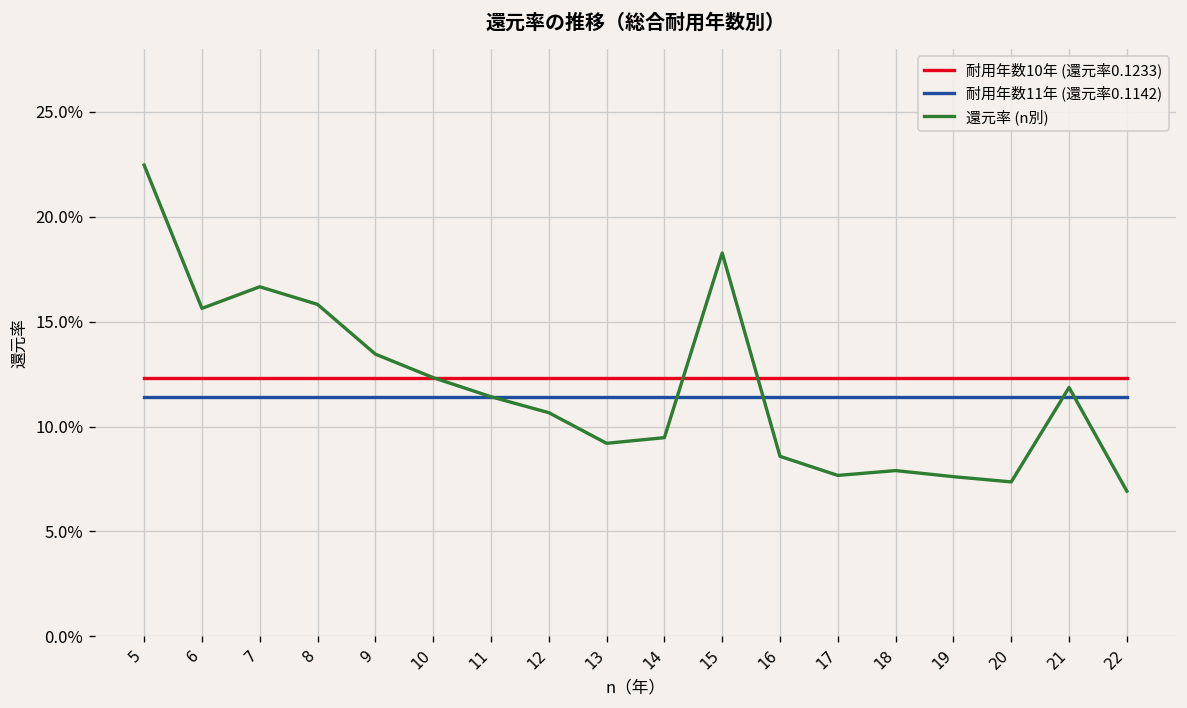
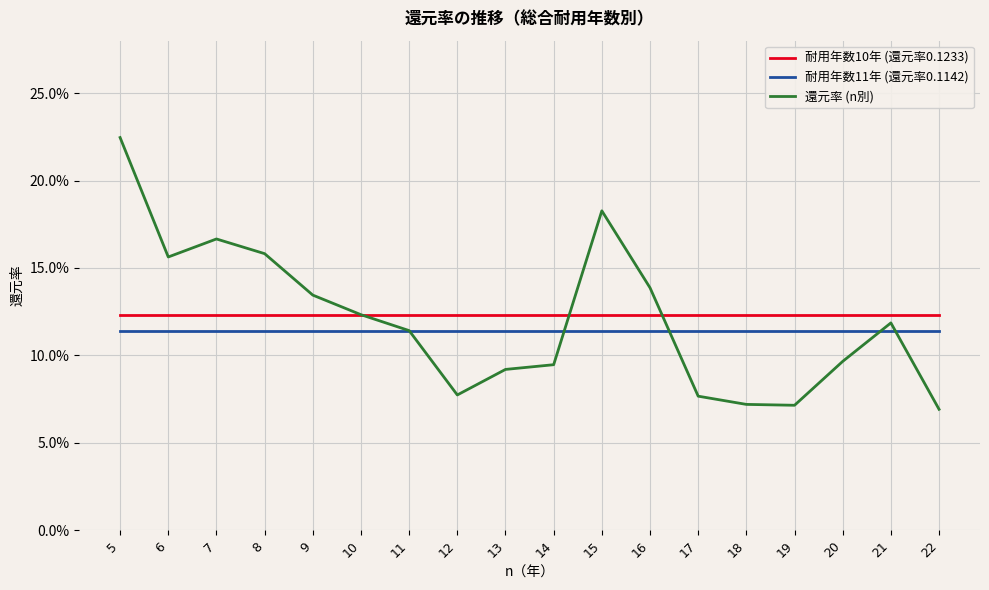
  {
    "耐用年数10年 (還元率0.1233)": {
      "5": "12.3%",
      "6": "12.3%",
      "7": "12.3%",
      "8": "12.3%",
      "9": "12.3%",
      "11": "12.3%",
      "12": "12.3%",
      "13": "12.3%",
      "14": "12.3%",
      "15": "12.3%",
      "16": "12.3%",
      "17": "12.3%",
      "18": "12.3%",
      "19": "12.3%",
      "20": "12.3%",
      "21": "12.3%",
      "22": "12.3%"
    },
    "耐用年数11年 (還元率0.1142)": {
      "5": "11.4%",
      "6": "11.4%",
      "7": "11.4%",
      "8": "11.4%",
      "9": "11.4%",
      "10": "11.4%",
      "12": "11.4%",
      "13": "11.4%",
      "14": "11.4%",
      "15": "11.4%",
      "16": "11.4%",
      "17": "11.4%",
      "18": "11.4%",
      "19": "11.4%",
      "20": "11.4%",
      "21": "11.4%",
      "22": "11.4%"
    },
    "還元率 (n別)": {
      "5": "22.5%",
      "6": "15.6%",
      "7": "16.7%",
      "8": "15.8%",
      "9": "13.5%",
-     "12": "10.7%",
+     "12": "7.7%",
      "13": "9.2%",
      "14": "9.5%",
      "15": "18.3%",
-     "16": "8.6%",
+     "16": "13.9%",
      "17": "7.7%",
-     "18": "7.9%",
-     "19": "7.6%",
-     "20": "7.4%",
+     "18": "7.2%",
+     "19": "7.1%",
+     "20": "9.7%",
      "21": "11.9%",
      "22": "6.9%"
    }
  }
